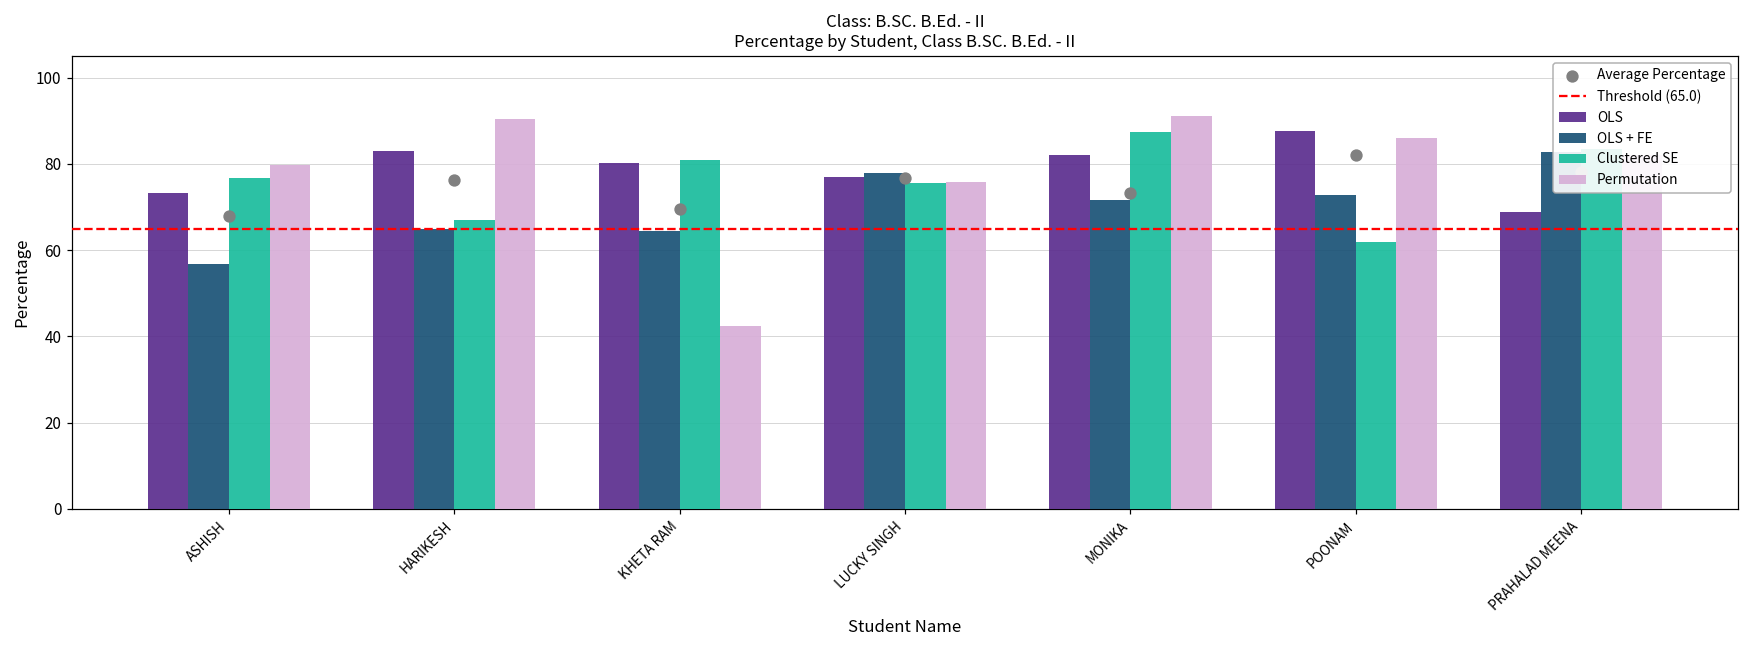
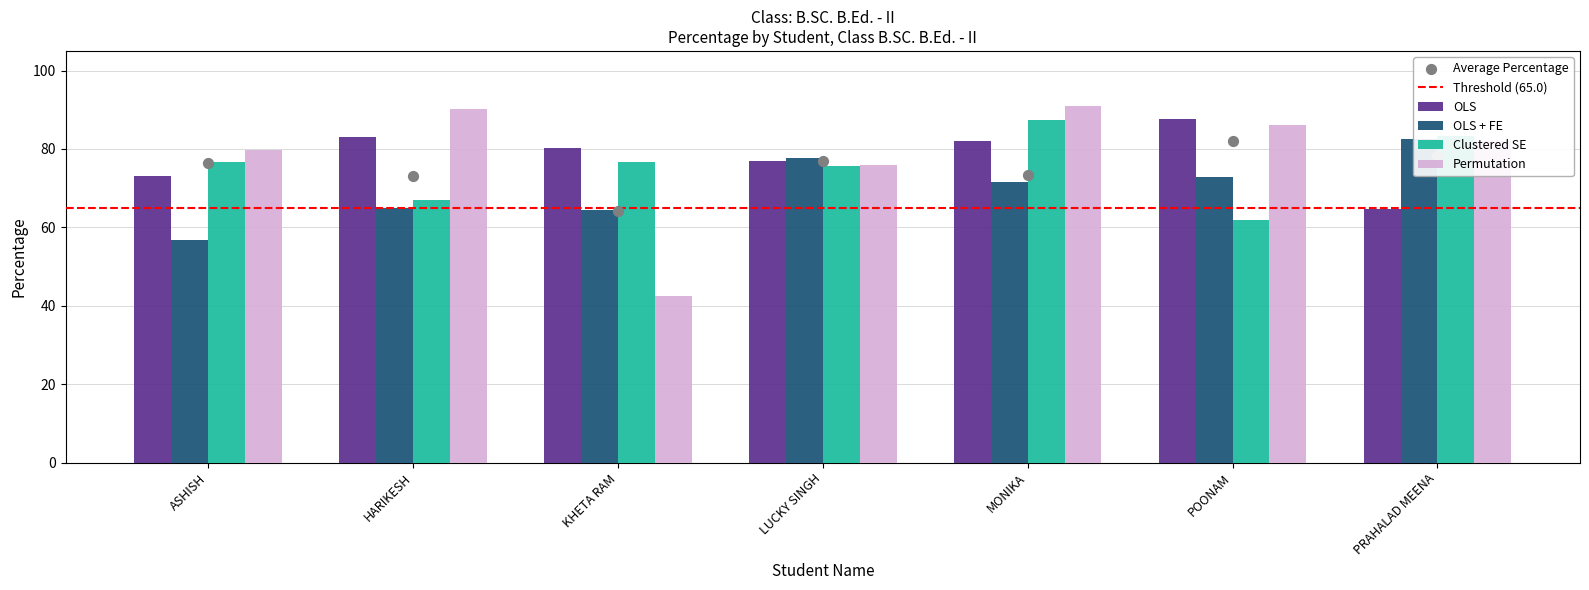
  {
    "OLS": {
      "ASHISH": 73,
      "HARIKESH": 83,
      "KHETA RAM": 80,
      "LUCKY SINGH": 77,
      "MONIKA": 82,
      "POONAM": 88,
-     "PRAHALAD MEENA": 69
+     "PRAHALAD MEENA": 65
    },
    "Average Percentage": {
-     "ASHISH": 68,
-     "HARIKESH": 76,
-     "KHETA RAM": 70
+     "ASHISH": 76,
+     "HARIKESH": 73,
+     "KHETA RAM": 64
    },
    "OLS + FE": {
      "ASHISH": 57,
      "HARIKESH": 65,
      "KHETA RAM": 64,
      "LUCKY SINGH": 78,
      "MONIKA": 72,
      "POONAM": 73
    },
    "Clustered SE": {
      "ASHISH": 77,
      "HARIKESH": 67,
-     "KHETA RAM": 81,
+     "KHETA RAM": 77,
      "LUCKY SINGH": 76,
      "MONIKA": 87,
      "POONAM": 62
    },
    "Permutation": {
      "ASHISH": 80,
      "HARIKESH": 90,
      "KHETA RAM": 42,
      "LUCKY SINGH": 76,
      "MONIKA": 91,
      "POONAM": 86
    }
  }
